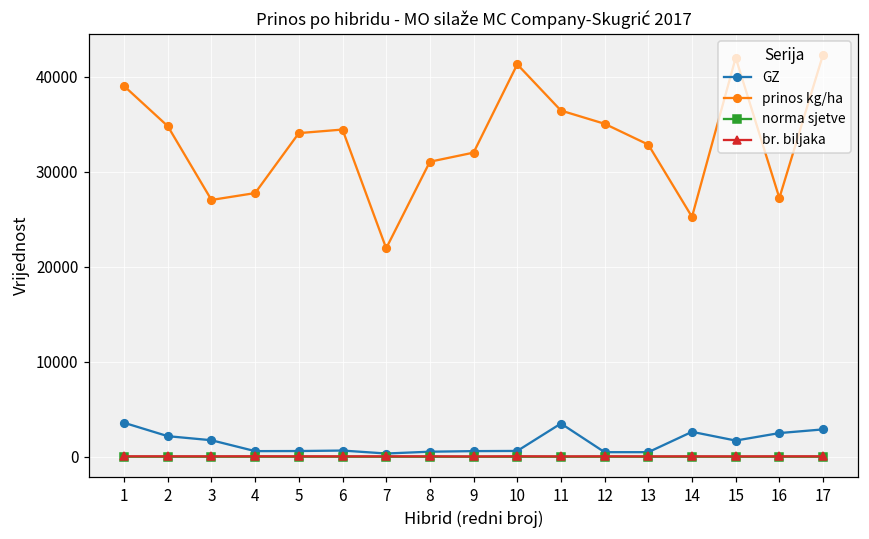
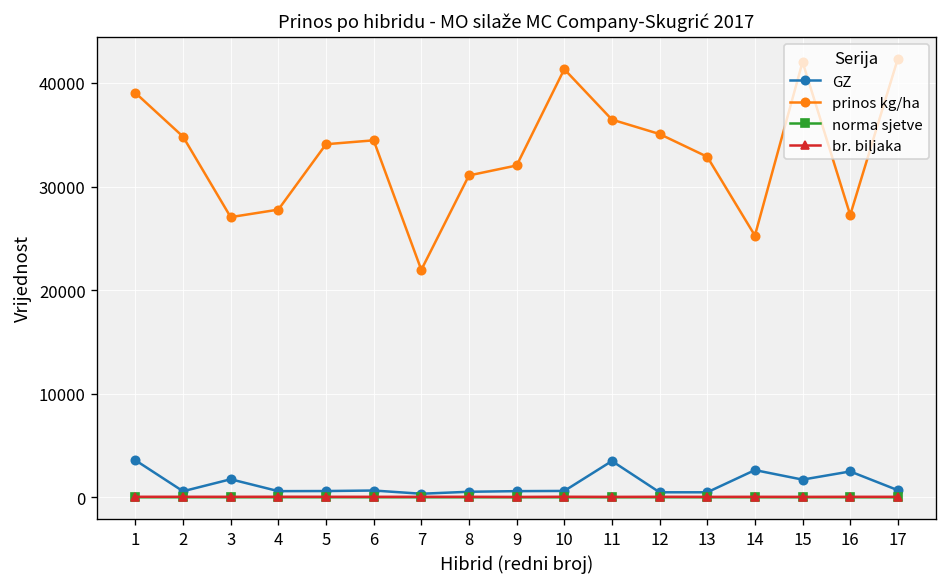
  {
    "GZ": {
      "1": 4000,
-     "2": 2000,
+     "2": 1000,
      "3": 2000,
      "4": 1000,
      "5": 1000,
      "6": 1000,
      "7": 0,
      "8": 1000,
      "9": 1000,
      "10": 1000,
      "11": 4000,
      "12": 1000,
      "13": 1000,
      "14": 3000,
      "15": 2000,
      "16": 3000,
-     "17": 3000
+     "17": 1000
    },
    "prinos kg/ha": {
      "1": 39000,
      "2": 35000,
      "3": 27000,
      "4": 28000,
      "5": 34000,
      "6": 34000,
      "7": 22000,
      "8": 31000,
      "9": 32000,
      "10": 41000,
      "11": 36000,
      "12": 35000,
      "13": 33000,
      "14": 25000,
      "16": 27000
    },
    "br. biljaka": {
      "1": 0,
      "2": 0,
      "3": 0,
      "4": 0,
      "5": 0,
      "6": 0,
      "7": 0,
      "8": 0,
      "9": 0,
      "10": 0,
      "11": 0,
      "12": 0,
      "13": 0,
      "14": 0,
      "15": 0,
      "16": 0,
      "17": 0
    }
  }
